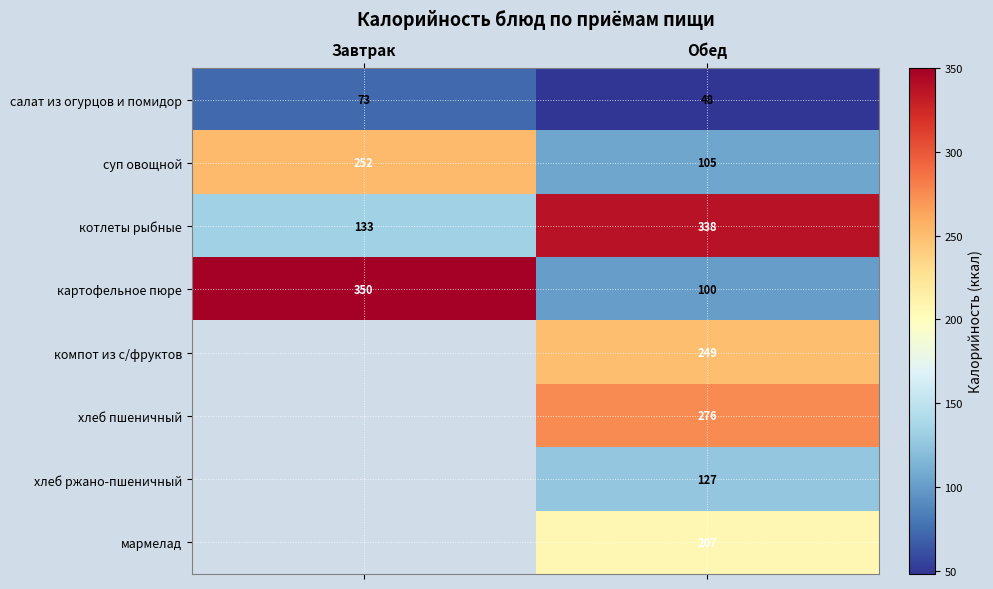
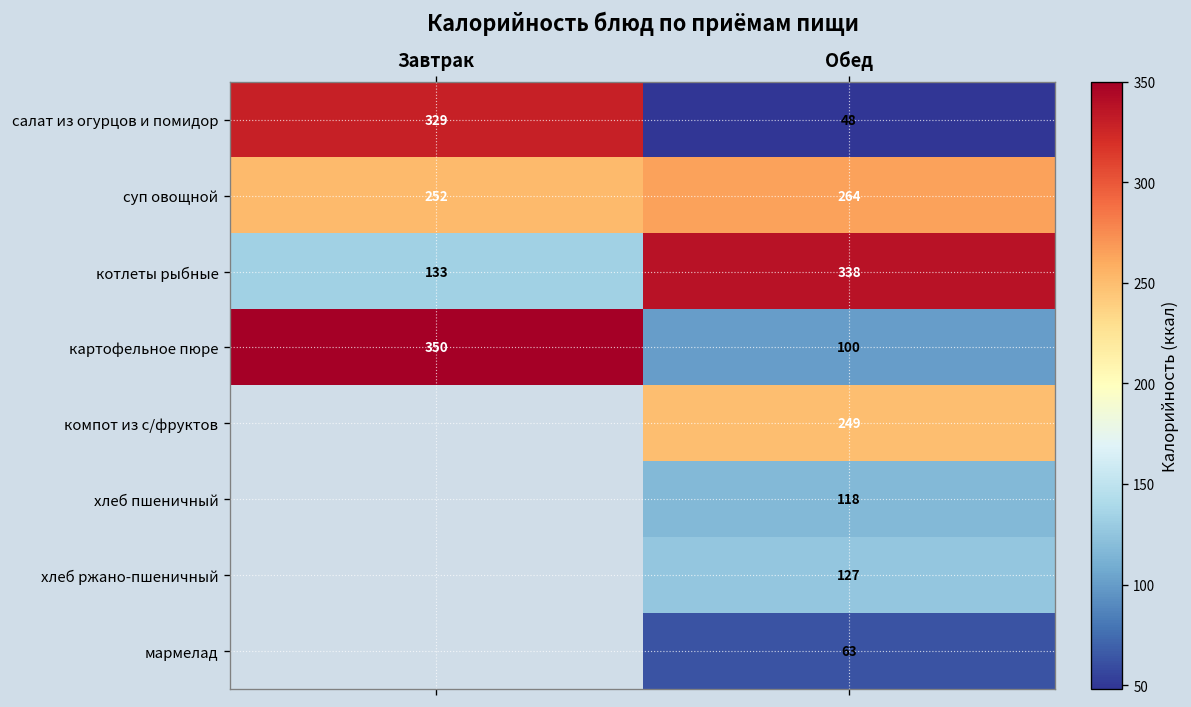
  {
    "салат из огурцов и помидор": {
-     "Завтрак": 73,
+     "Завтрак": 329,
      "Обед": 48
    },
    "суп овощной": {
      "Завтрак": 252,
-     "Обед": 105
+     "Обед": 264
    },
    "котлеты рыбные": {
      "Завтрак": 133,
      "Обед": 338
    },
    "картофельное пюре": {
      "Завтрак": 350,
      "Обед": 100
    },
    "компот из с/фруктов": {
      "Обед": 249
    },
    "хлеб пшеничный": {
-     "Обед": 276
+     "Обед": 118
    },
    "хлеб ржано-пшеничный": {
      "Обед": 127
    },
    "мармелад": {
-     "Обед": 207
+     "Обед": 63
    }
  }
